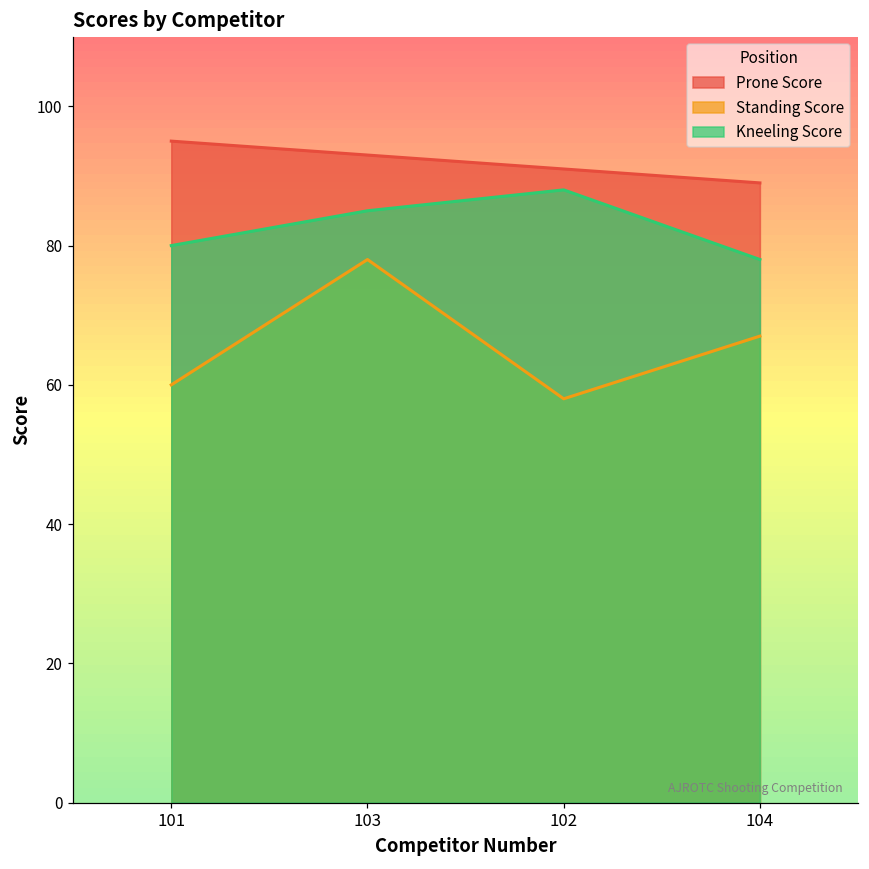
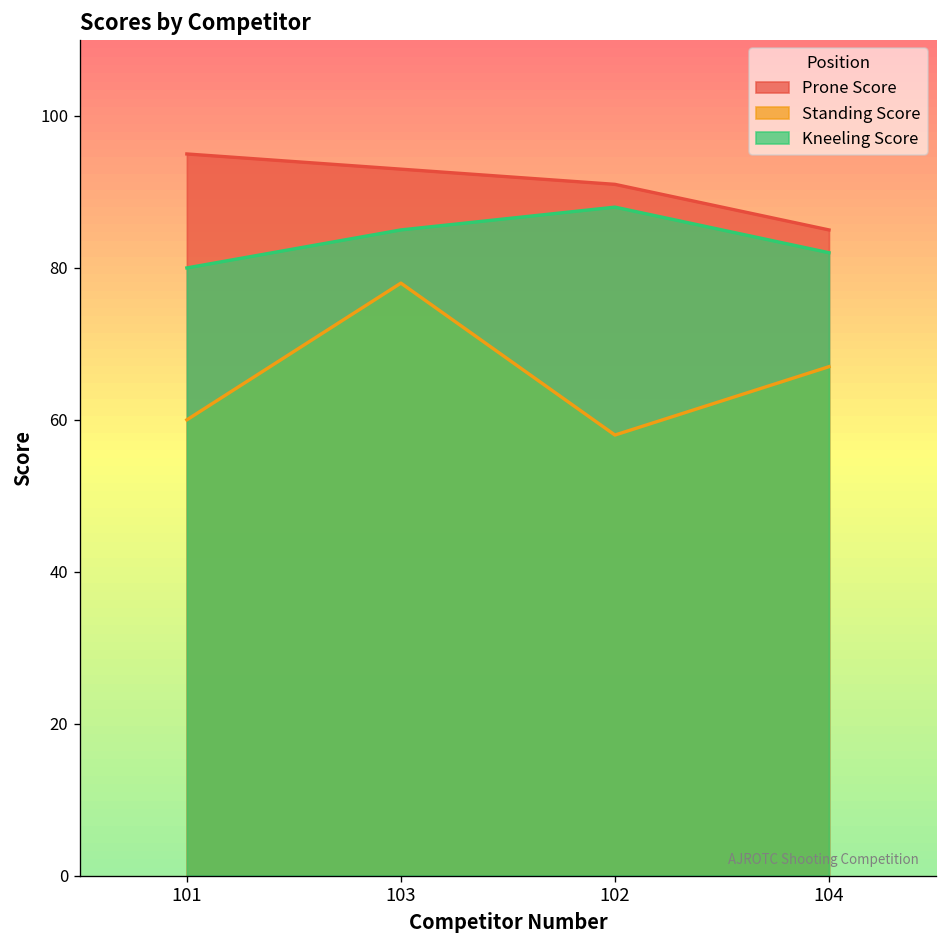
  {
    "Prone Score": {
      "101": 95,
      "103": 93,
      "102": 91,
-     "104": 89
+     "104": 85
    },
    "Standing Score": {
      "101": 60,
      "103": 78,
      "102": 58,
      "104": 67
    },
    "Kneeling Score": {
      "101": 80,
      "103": 85,
      "102": 88,
-     "104": 78
+     "104": 82
    }
  }
